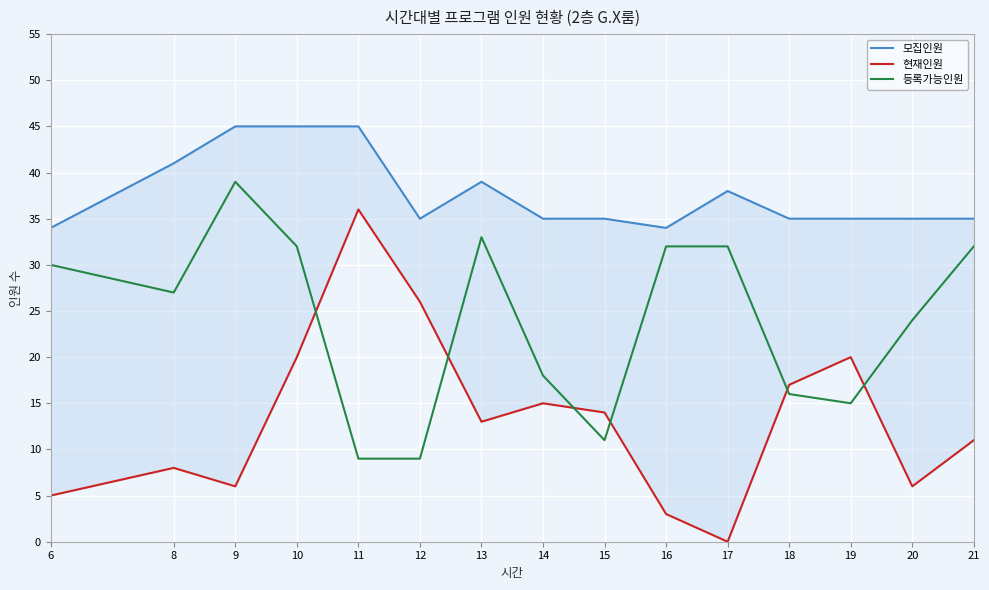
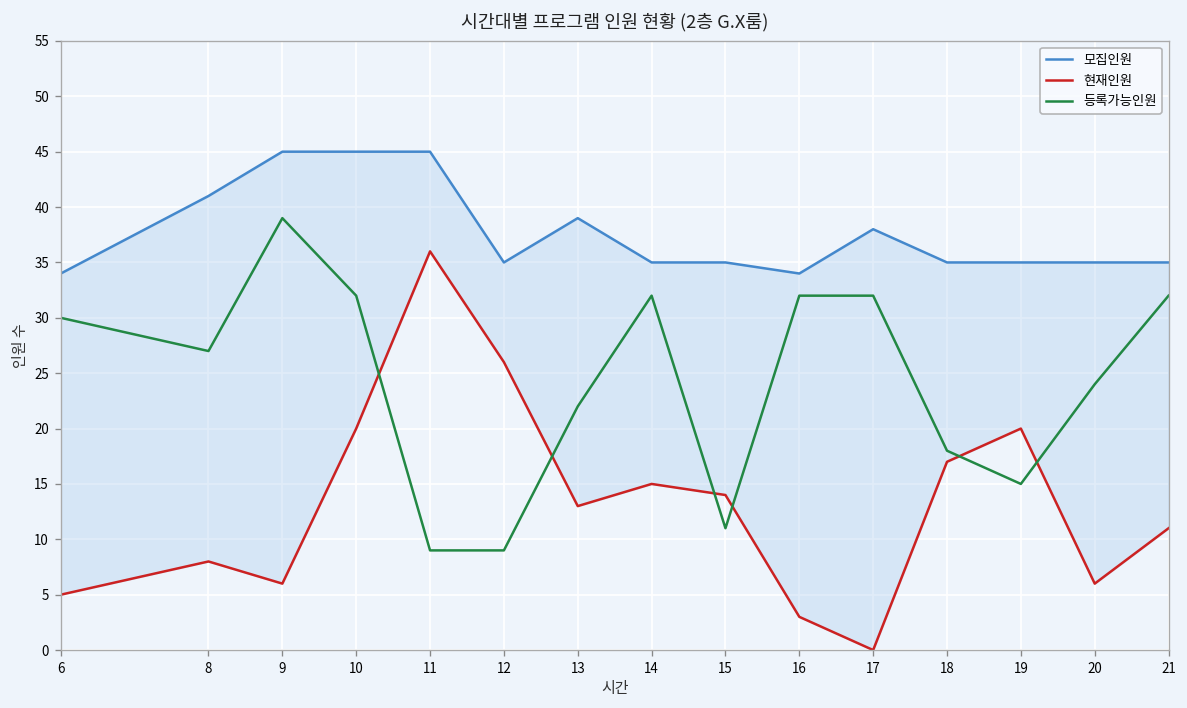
  {
    "모집인원": {
      "6": 34,
      "8": 41,
      "9": 45,
      "10": 45,
      "11": 45,
      "12": 35,
      "13": 39,
      "14": 35,
      "15": 35,
      "16": 34,
      "17": 38,
      "18": 35,
      "19": 35,
      "20": 35,
      "21": 35
    },
    "현재인원": {
      "6": 5,
      "8": 8,
      "9": 6,
      "10": 20,
      "11": 36,
      "12": 26,
      "13": 13,
      "14": 15,
      "15": 14,
      "16": 3,
      "17": 0,
      "18": 17,
      "19": 20,
      "20": 6,
      "21": 11
    },
    "등록가능인원": {
      "6": 30,
      "8": 27,
      "9": 39,
      "10": 32,
      "11": 9,
      "12": 9,
-     "13": 33,
-     "14": 18,
+     "13": 22,
+     "14": 32,
      "15": 11,
      "16": 32,
      "17": 32,
-     "18": 16,
+     "18": 18,
      "19": 15,
      "20": 24,
      "21": 32
    }
  }
